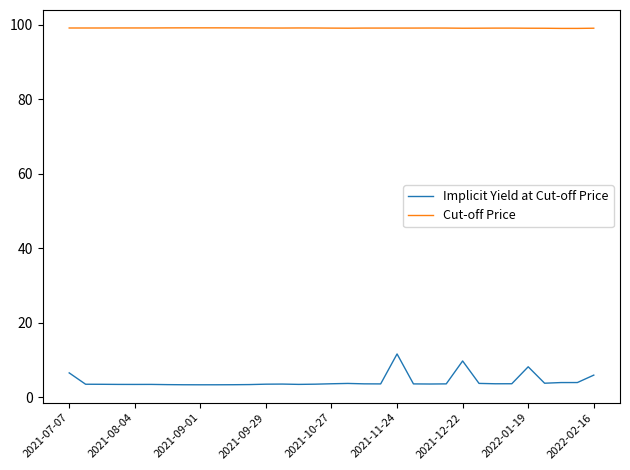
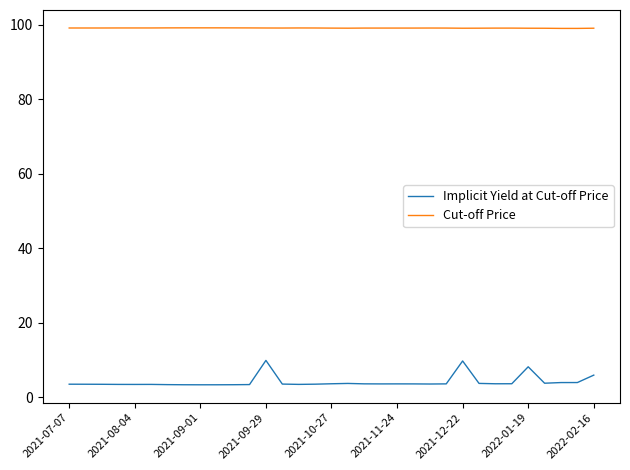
  {
    "Implicit Yield at Cut-off Price": {
-     "2021-07-07": 6,
+     "2021-07-07": 3,
      "2021-08-04": 3,
      "2021-09-01": 3,
-     "2021-09-29": 3,
+     "2021-09-29": 10,
      "2021-10-27": 4,
-     "2021-11-24": 12,
+     "2021-11-24": 4,
      "2021-12-22": 10,
      "2022-01-19": 8,
      "2022-02-16": 6
    },
    "Cut-off Price": {
      "2021-07-07": 99,
      "2021-08-04": 99,
      "2021-09-01": 99,
      "2021-09-29": 99,
      "2021-10-27": 99,
      "2021-11-24": 99,
      "2021-12-22": 99,
      "2022-01-19": 99,
      "2022-02-16": 99
    }
  }
